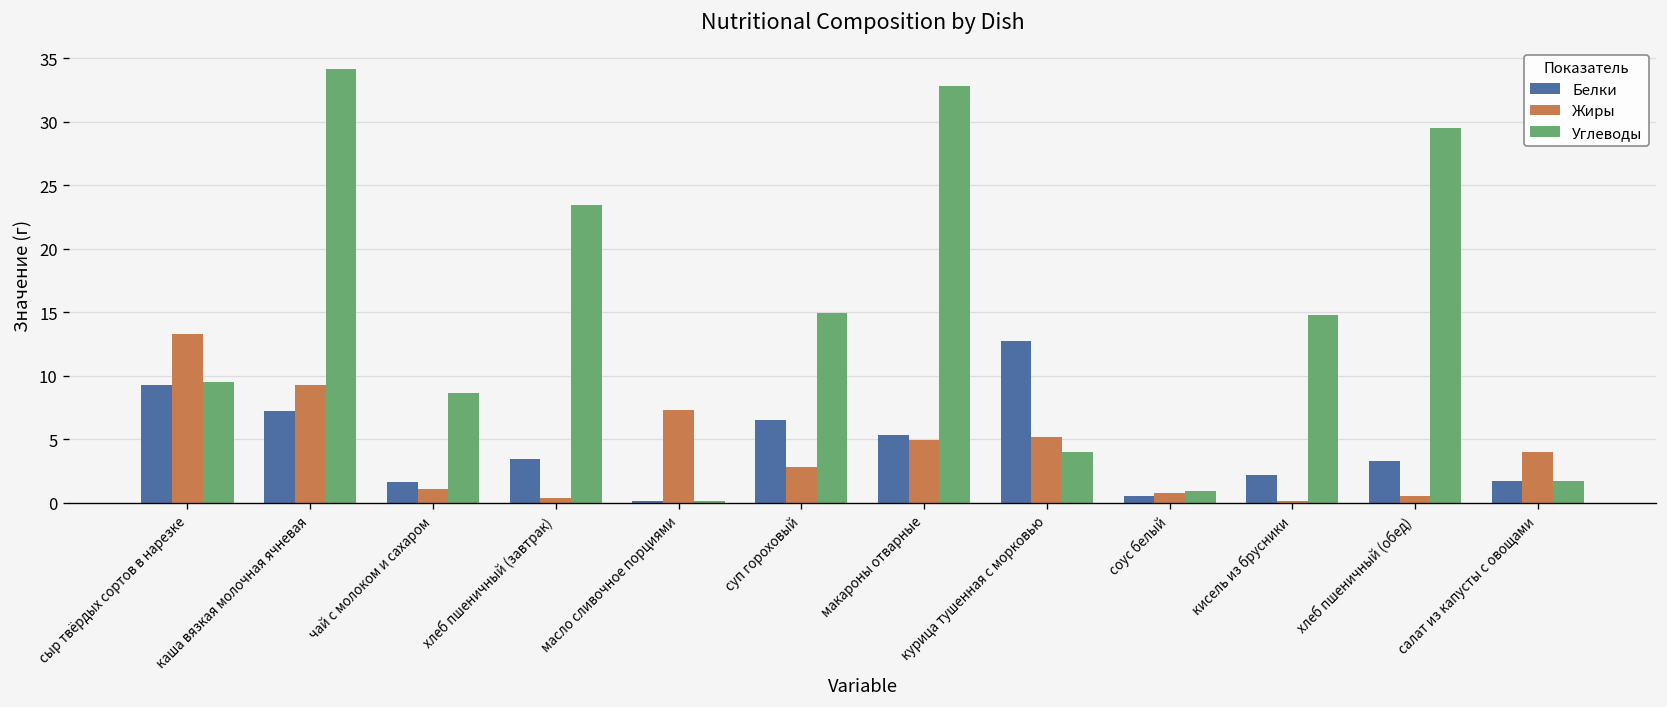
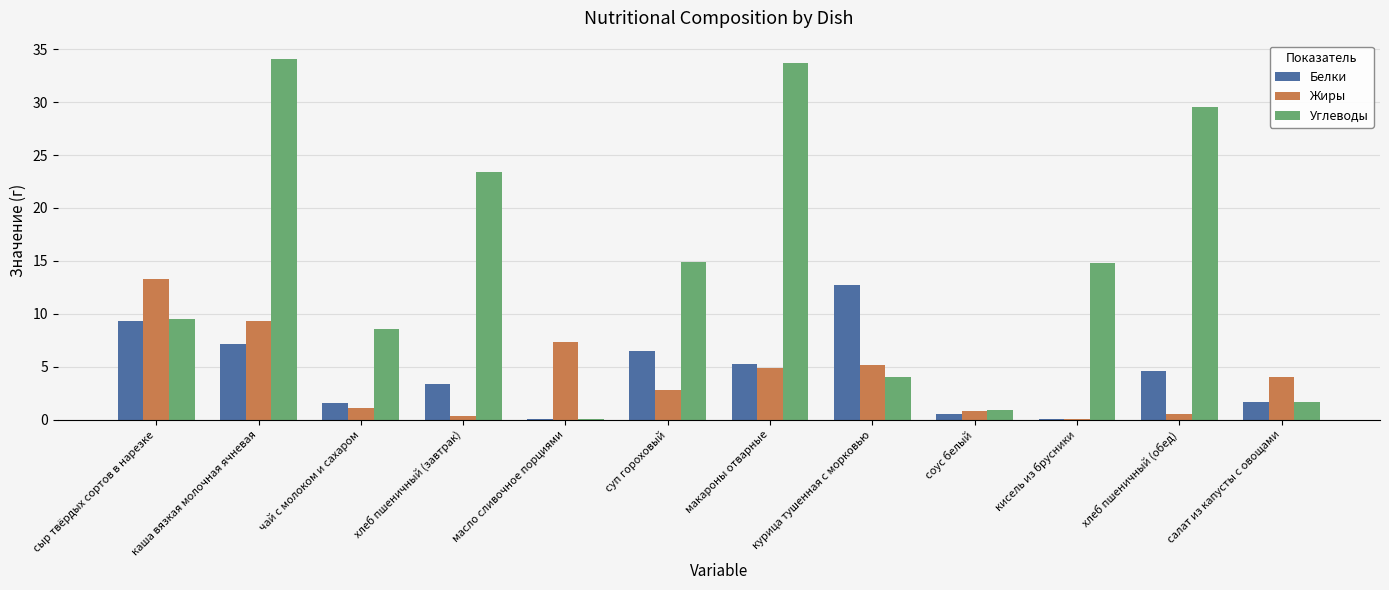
  {
    "Белки": {
      "сыр твёрдых сортов в нарезке": 9.3,
      "каша вязкая молочная ячневая": 7.2,
      "чай с молоком и сахаром": 1.6,
      "хлеб пшеничный (завтрак)": 3.4,
      "суп гороховый": 6.5,
      "макароны отварные": 5.3,
      "курица тушенная с морковью": 12.7,
      "соус белый": 0.5,
-     "кисель из брусники": 2.2,
-     "хлеб пшеничный (обед)": 3.3,
+     "кисель из брусники": 0.1,
+     "хлеб пшеничный (обед)": 4.6,
      "салат из капусты с овощами": 1.7
    },
    "Жиры": {
      "сыр твёрдых сортов в нарезке": 13.3,
      "каша вязкая молочная ячневая": 9.3,
      "чай с молоком и сахаром": 1.1,
      "хлеб пшеничный (завтрак)": 0.4,
      "масло сливочное порциями": 7.3,
      "суп гороховый": 2.8,
      "макароны отварные": 4.9,
      "курица тушенная с морковью": 5.2,
      "соус белый": 0.8,
      "хлеб пшеничный (обед)": 0.5,
      "салат из капусты с овощами": 4.0
    },
    "Углеводы": {
      "сыр твёрдых сортов в нарезке": 9.5,
      "каша вязкая молочная ячневая": 34.1,
      "чай с молоком и сахаром": 8.6,
      "хлеб пшеничный (завтрак)": 23.4,
      "суп гороховый": 14.9,
-     "макароны отварные": 32.8,
+     "макароны отварные": 33.7,
      "курица тушенная с морковью": 4.0,
      "соус белый": 0.9,
      "кисель из брусники": 14.8,
      "хлеб пшеничный (обед)": 29.5,
      "салат из капусты с овощами": 1.7
    }
  }
